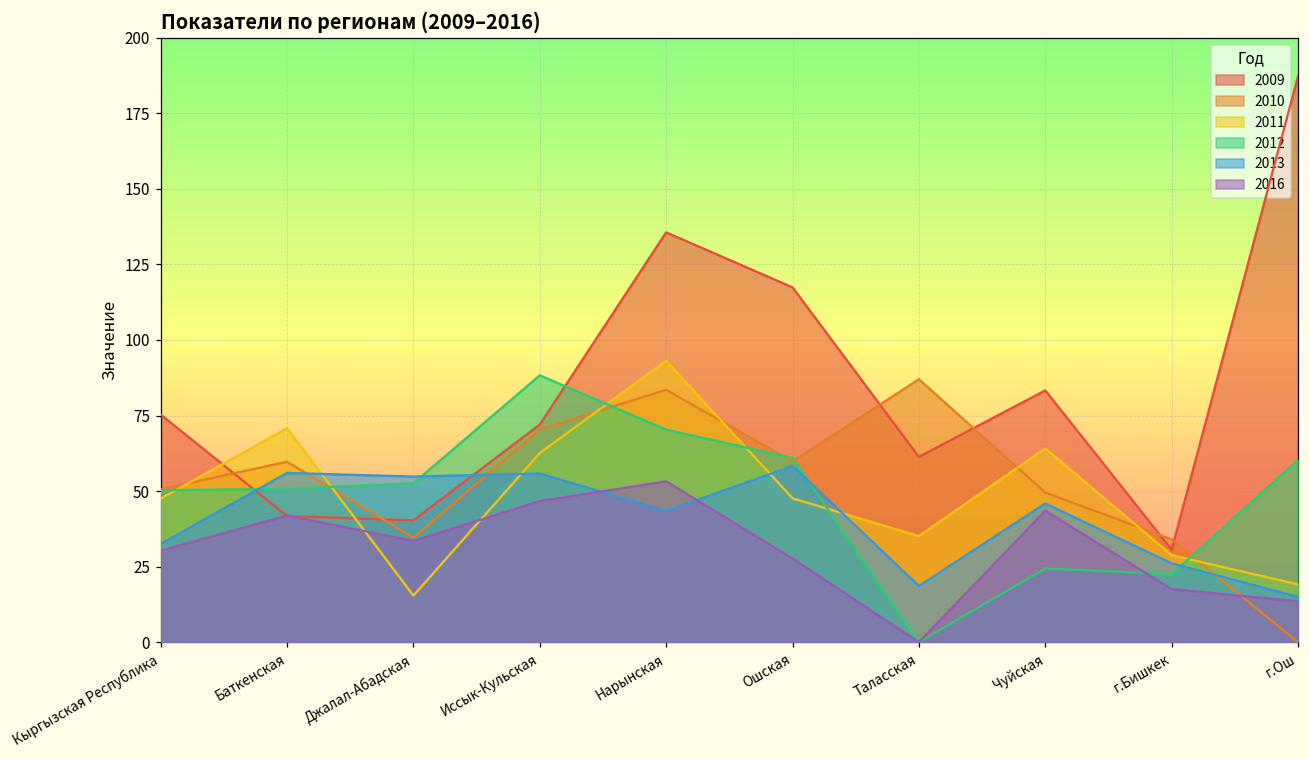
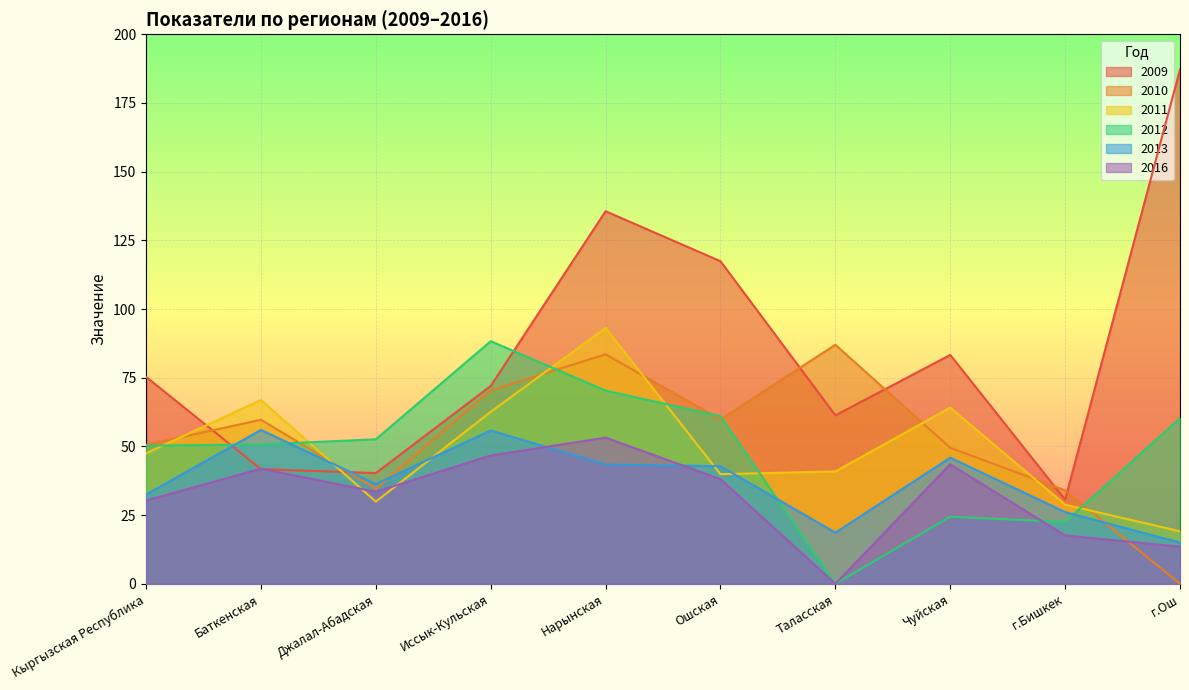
  {
    "2011": {
      "Кыргызская Республика": 48,
-     "Баткенская": 71,
-     "Джалал-Абадская": 15,
+     "Баткенская": 67,
+     "Джалал-Абадская": 30,
      "Иссык-Кульская": 63,
      "Нарынская": 93,
-     "Ошская": 48,
-     "Таласская": 35,
+     "Ошская": 40,
+     "Таласская": 41,
      "Чуйская": 64,
      "г.Бишкек": 29,
      "г.Ош": 19
    },
    "2012": {
      "Баткенская": 51,
      "Джалал-Абадская": 53,
      "Иссык-Кульская": 88,
      "Нарынская": 70,
      "Ошская": 61,
      "Чуйская": 24,
      "г.Бишкек": 23,
      "г.Ош": 60
    },
    "2013": {
      "Кыргызская Республика": 33,
      "Баткенская": 56,
-     "Джалал-Абадская": 55,
+     "Джалал-Абадская": 36,
      "Иссык-Кульская": 56,
      "Нарынская": 43,
-     "Ошская": 58,
+     "Ошская": 43,
      "Таласская": 19,
      "Чуйская": 46,
      "г.Бишкек": 26,
      "г.Ош": 15
    },
    "2016": {
      "Кыргызская Республика": 30,
      "Джалал-Абадская": 34,
      "Иссык-Кульская": 47,
      "Нарынская": 53,
-     "Ошская": 28,
+     "Ошская": 38,
      "Чуйская": 44,
      "г.Бишкек": 18,
      "г.Ош": 14
    }
  }
